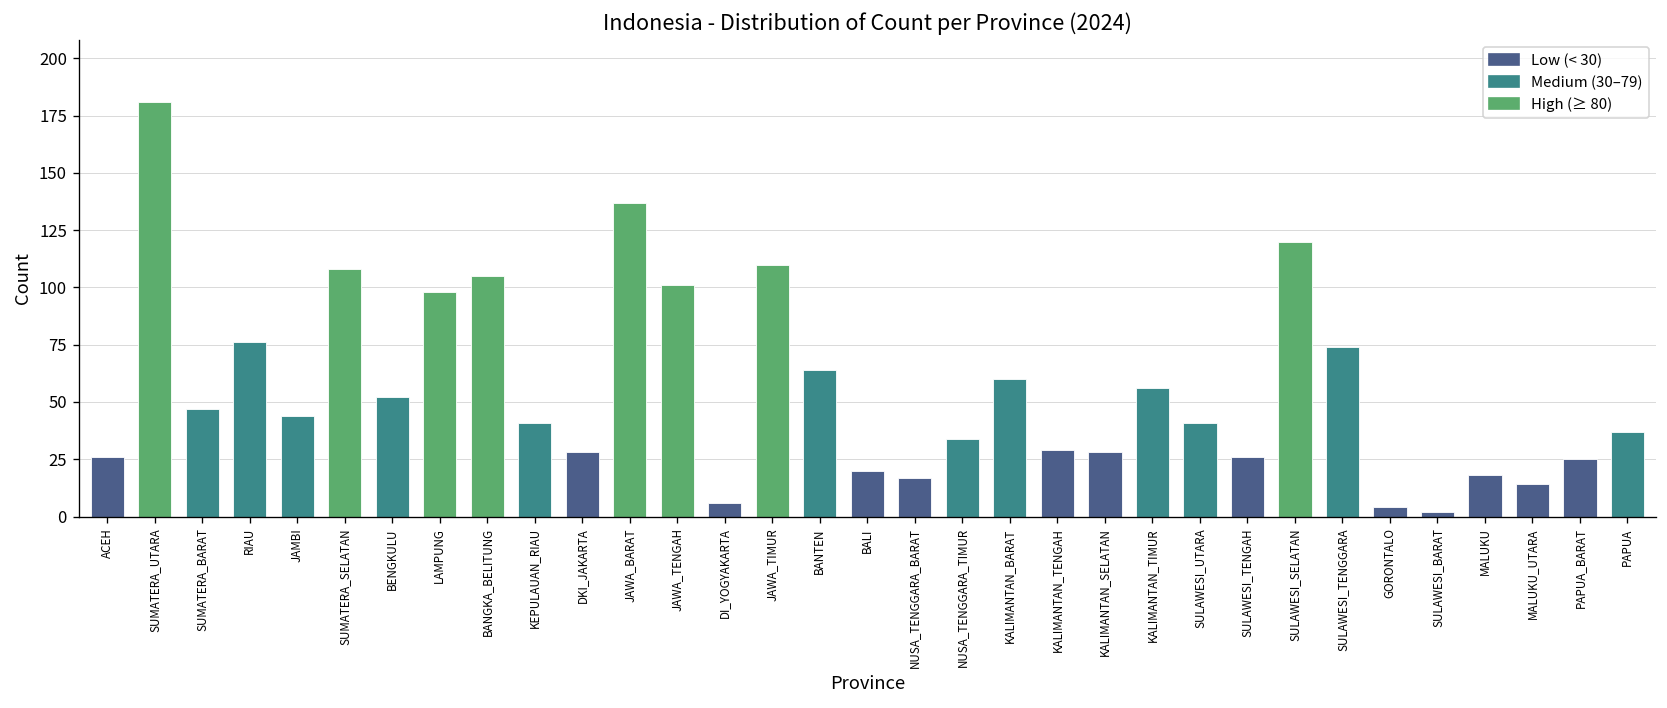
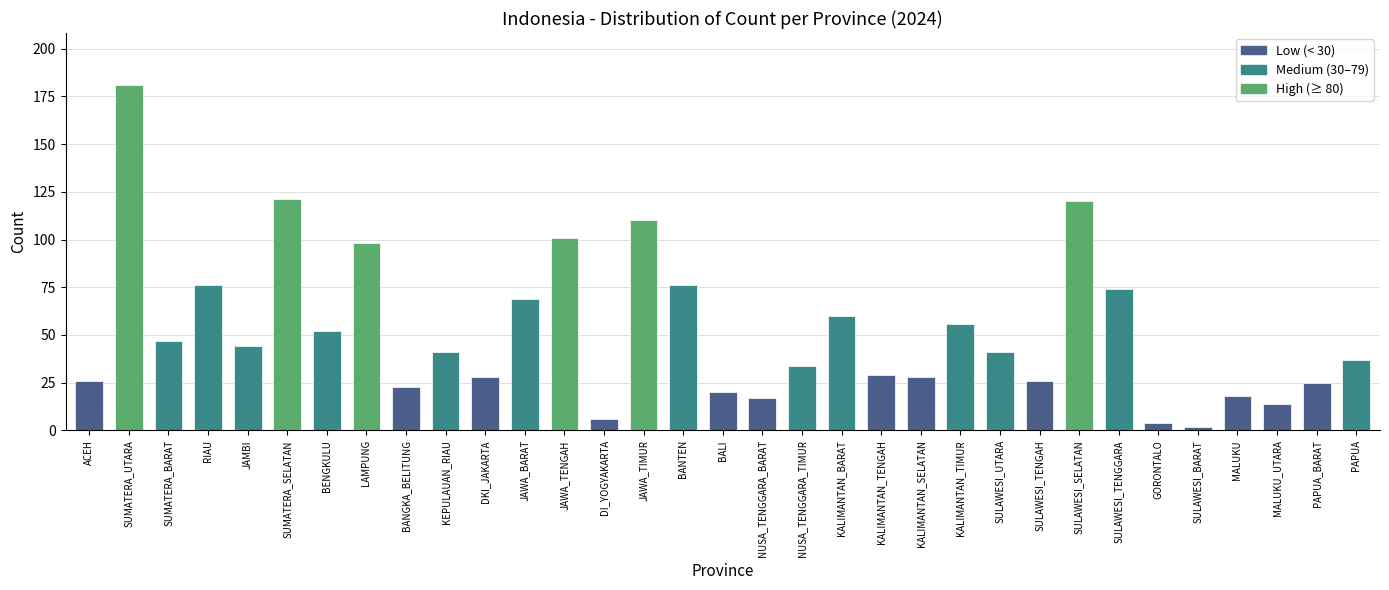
  {
    "ACEH": 26,
    "SUMATERA_UTARA": 181,
    "SUMATERA_BARAT": 47,
    "RIAU": 76,
    "JAMBI": 44,
-   "SUMATERA_SELATAN": 108,
+   "SUMATERA_SELATAN": 121,
    "BENGKULU": 52,
    "LAMPUNG": 98,
-   "BANGKA_BELITUNG": 105,
+   "BANGKA_BELITUNG": 23,
    "KEPULAUAN_RIAU": 41,
    "DKI_JAKARTA": 28,
-   "JAWA_BARAT": 137,
+   "JAWA_BARAT": 69,
    "JAWA_TENGAH": 101,
    "DI_YOGYAKARTA": 6,
    "JAWA_TIMUR": 110,
-   "BANTEN": 64,
+   "BANTEN": 76,
    "BALI": 20,
    "NUSA_TENGGARA_BARAT": 17,
    "NUSA_TENGGARA_TIMUR": 34,
    "KALIMANTAN_BARAT": 60,
    "KALIMANTAN_TENGAH": 29,
    "KALIMANTAN_SELATAN": 28,
    "KALIMANTAN_TIMUR": 56,
    "SULAWESI_UTARA": 41,
    "SULAWESI_TENGAH": 26,
    "SULAWESI_SELATAN": 120,
    "SULAWESI_TENGGARA": 74,
    "GORONTALO": 4,
    "SULAWESI_BARAT": 2,
    "MALUKU": 18,
    "MALUKU_UTARA": 14,
    "PAPUA_BARAT": 25,
    "PAPUA": 37
  }
